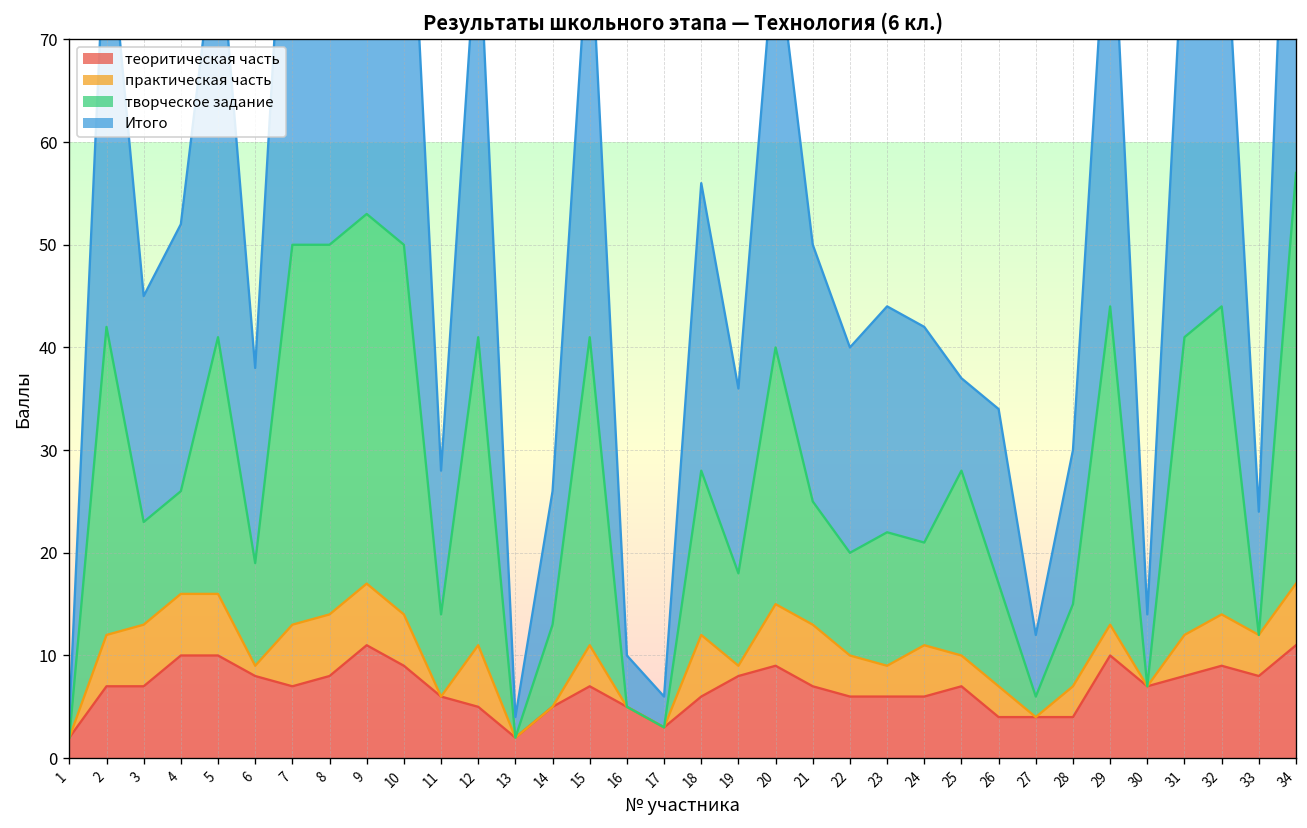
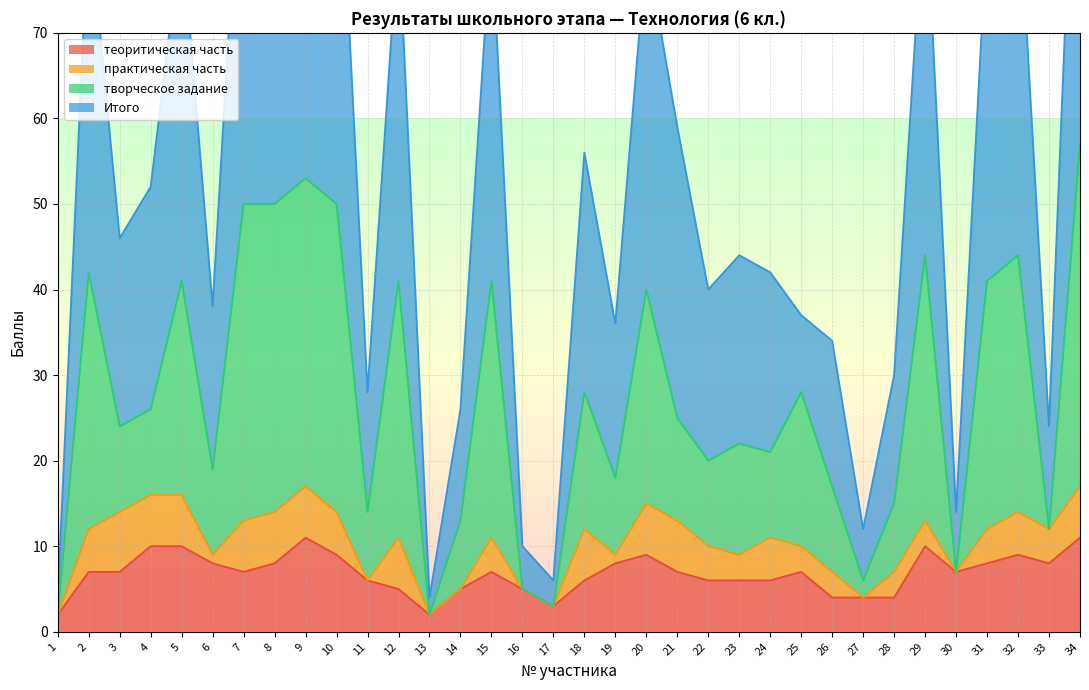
  {
    "теоритическая часть": {
      "2": 7,
      "3": 7,
      "4": 10,
      "5": 10,
      "6": 8,
      "7": 7,
      "8": 8,
      "9": 11,
      "10": 9,
      "12": 5,
      "15": 7,
      "18": 6,
      "19": 8,
      "20": 9,
      "21": 7,
      "22": 6,
      "23": 6,
      "24": 6,
      "25": 7,
      "26": 4,
      "28": 4,
      "29": 10,
      "31": 8,
      "32": 9,
      "33": 8,
      "34": 11
    },
    "практическая часть": {
      "2": 12,
-     "3": 6,
+     "3": 7,
      "4": 16,
      "5": 16,
      "6": 9,
      "7": 13,
      "8": 14,
      "9": 17,
      "10": 14,
      "12": 11,
      "15": 11,
      "18": 12,
      "19": 9,
      "20": 15,
      "21": 13,
      "22": 10,
      "23": 9,
      "24": 11,
      "25": 10,
      "26": 7,
      "28": 7,
      "29": 13,
      "31": 12,
      "32": 14,
      "34": 17
    },
    "творческое задание": {
      "2": 30,
      "3": 10,
      "4": 10,
      "5": 25,
      "6": 10,
      "7": 37,
      "8": 36,
      "9": 36,
      "10": 36,
      "11": 8,
      "12": 30,
      "14": 8,
      "15": 30,
      "18": 16,
      "19": 9,
      "20": 25,
      "21": 12,
      "22": 10,
      "23": 13,
      "24": 10,
      "25": 18,
      "26": 10,
      "27": 2,
      "28": 8,
      "29": 31,
      "31": 29,
      "32": 30,
      "34": 40
    },
    "Итого": {
      "1": 2,
      "3": 22,
      "4": 26,
      "6": 19,
      "11": 14,
      "13": 2,
      "14": 13,
      "16": 5,
      "17": 3,
      "18": 28,
      "19": 18,
-     "21": 25,
+     "21": 34,
      "22": 20,
      "23": 22,
      "24": 21,
      "25": 9,
      "26": 17,
      "27": 6,
      "28": 15,
      "30": 7,
      "33": 12
    }
  }
